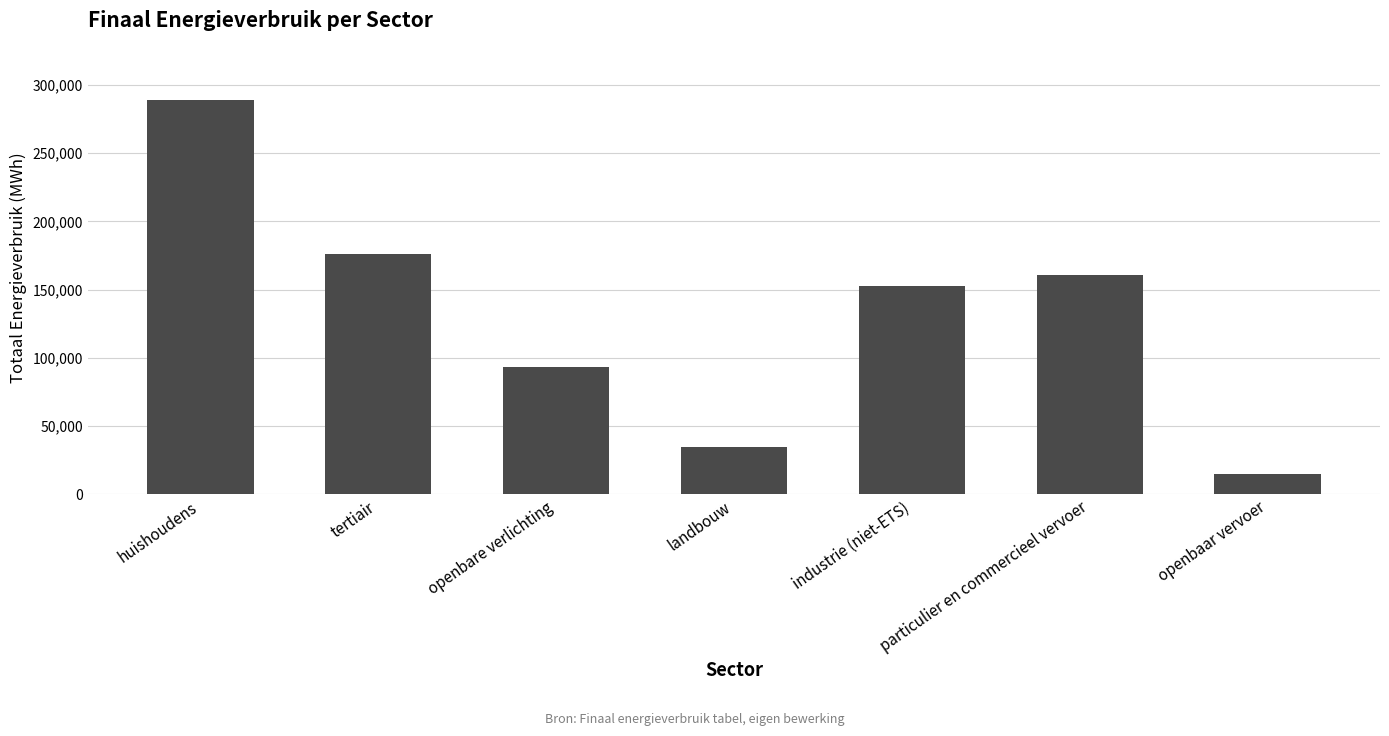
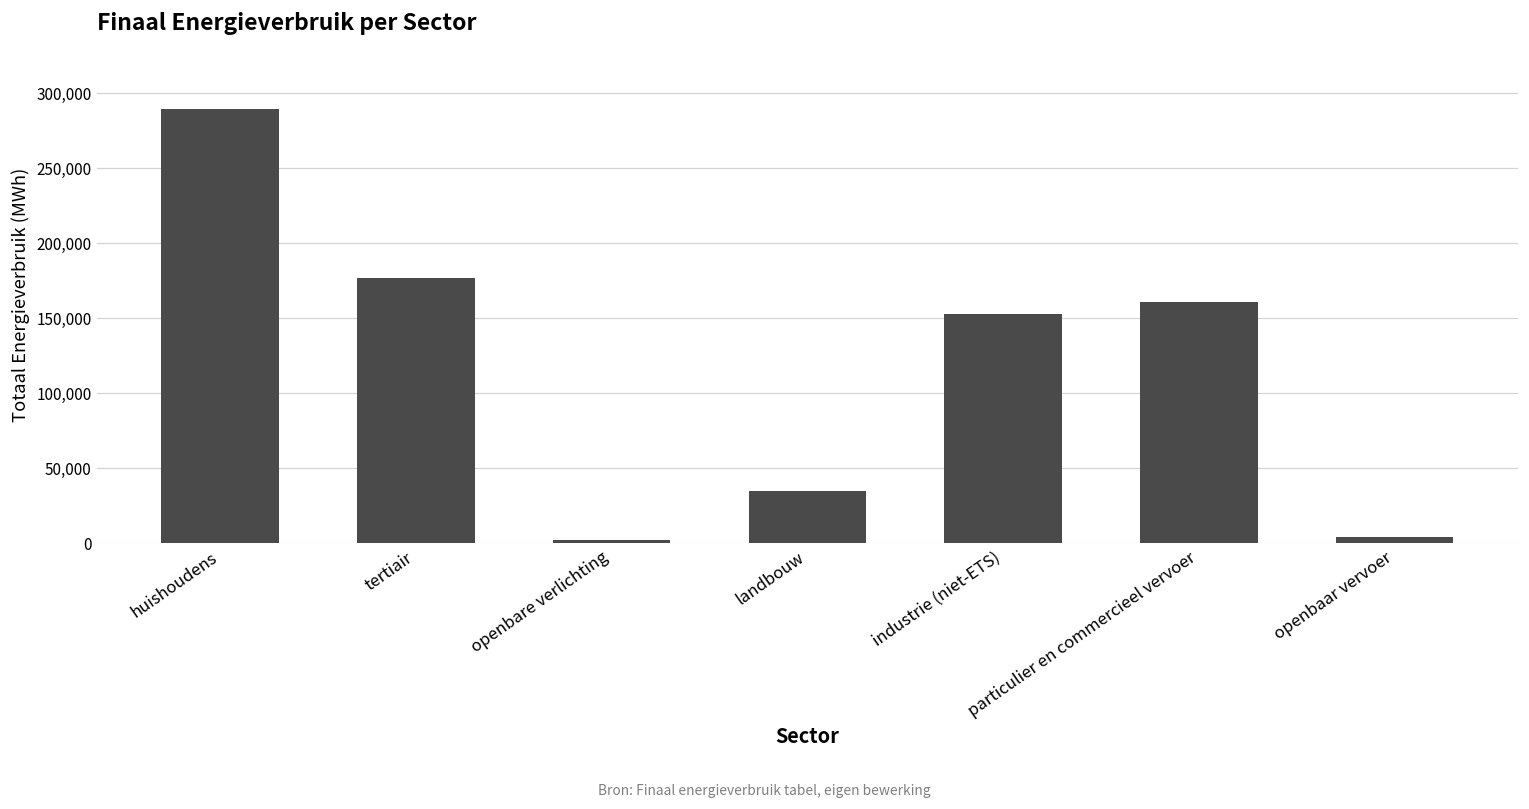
  {
    "huishoudens": "289,000",
    "tertiair": "176,000",
-   "openbare verlichting": "93,000",
+   "openbare verlichting": "2,000",
    "landbouw": "35,000",
    "industrie (niet-ETS)": "153,000",
    "particulier en commercieel vervoer": "160,000",
-   "openbaar vervoer": "15,000"
+   "openbaar vervoer": "4,000"
  }
